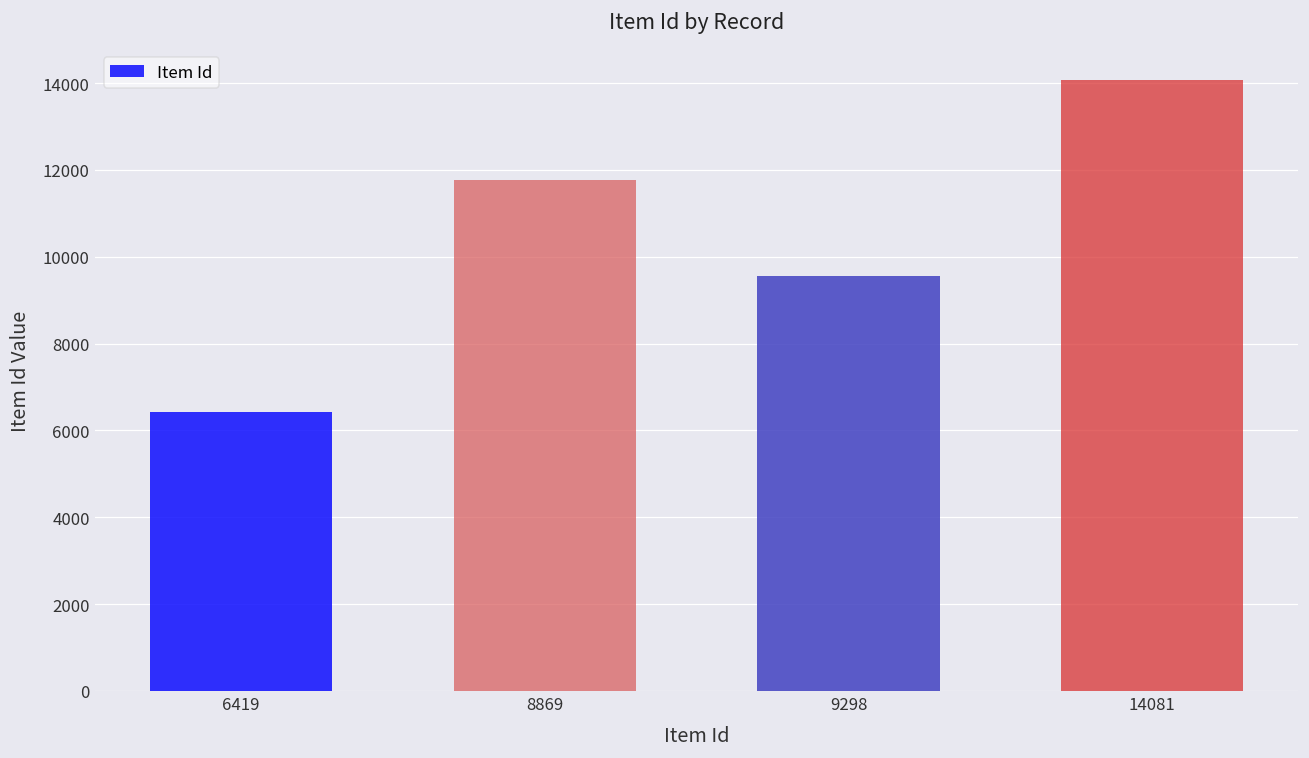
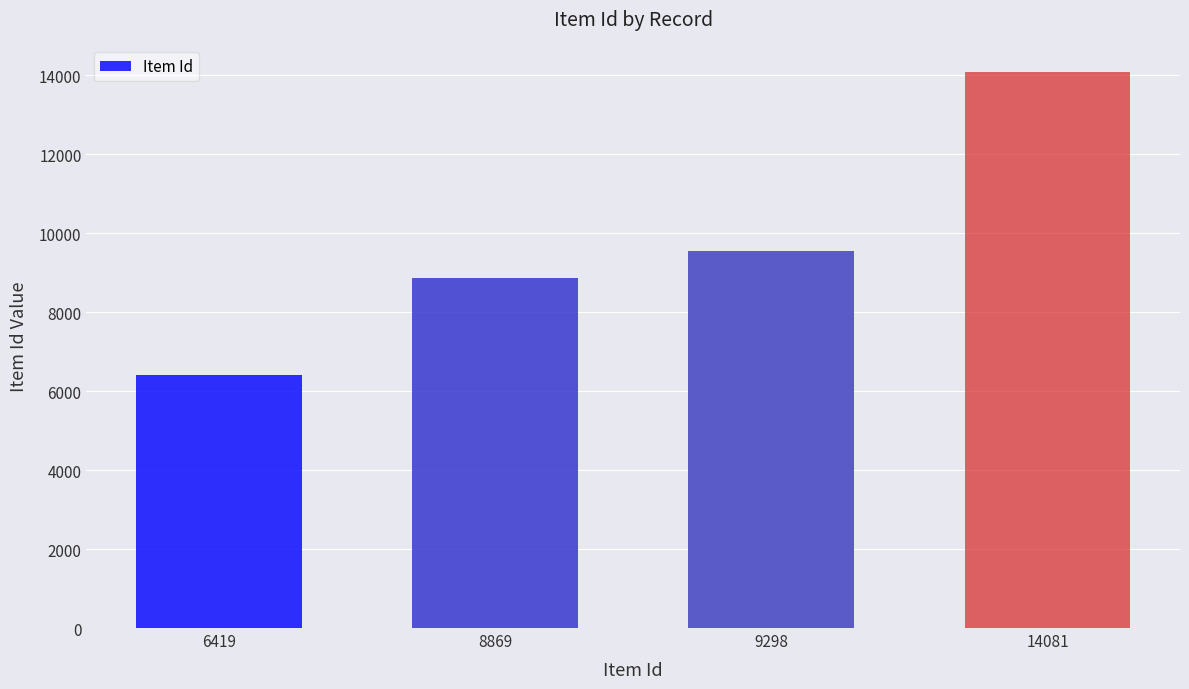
  {
    "6419": 6400,
-   "8869": 11800,
+   "8869": 8900,
    "9298": 9500,
    "14081": 14100
  }
